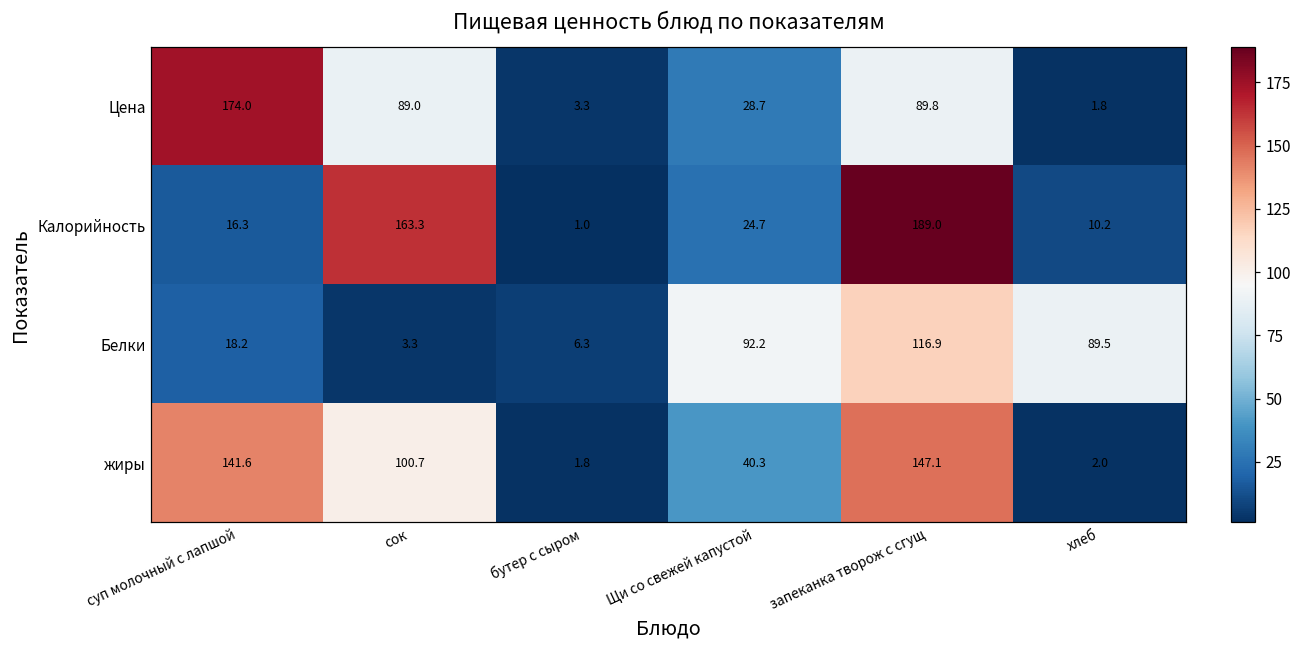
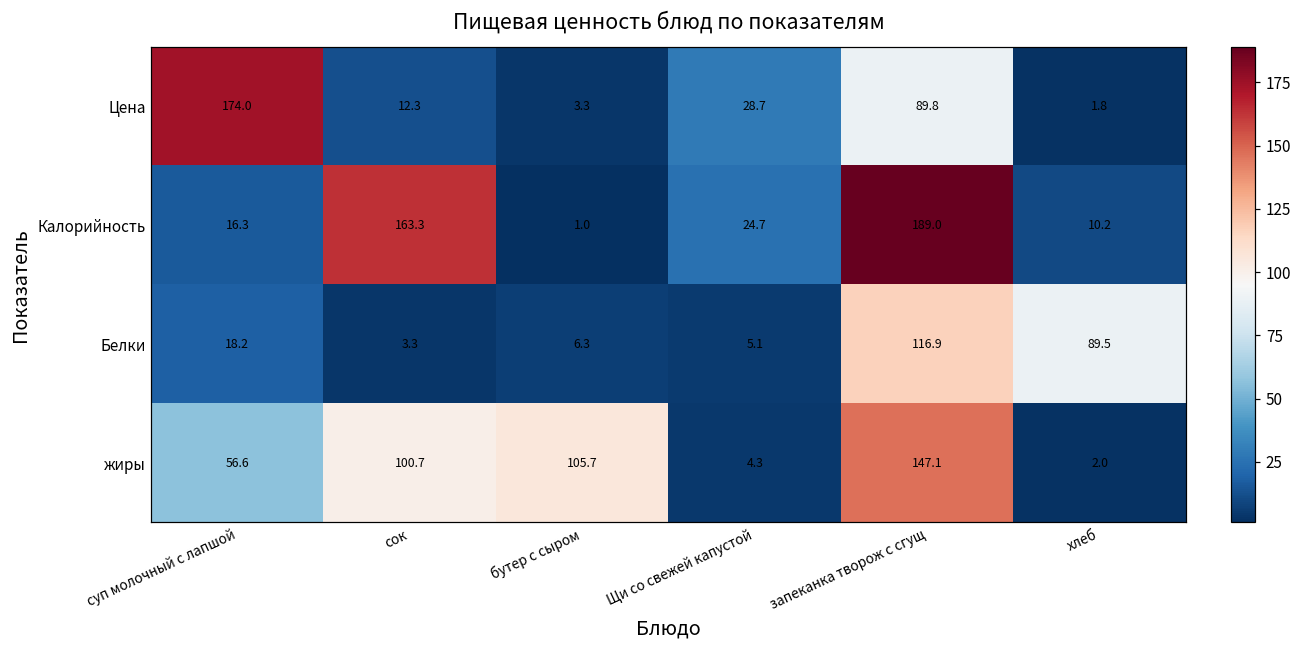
  {
    "Цена": {
      "суп молочный с лапшой": 174.0,
-     "сок": 89.0,
+     "сок": 12.3,
      "бутер с сыром": 3.3,
      "Щи со свежей капустой": 28.7,
      "запеканка творож с сгущ": 89.8,
      "хлеб": 1.8
    },
    "Калорийность": {
      "суп молочный с лапшой": 16.3,
      "сок": 163.3,
      "бутер с сыром": 1.0,
      "Щи со свежей капустой": 24.7,
      "запеканка творож с сгущ": 189.0,
      "хлеб": 10.2
    },
    "Белки": {
      "суп молочный с лапшой": 18.2,
      "сок": 3.3,
      "бутер с сыром": 6.3,
-     "Щи со свежей капустой": 92.2,
+     "Щи со свежей капустой": 5.1,
      "запеканка творож с сгущ": 116.9,
      "хлеб": 89.5
    },
    "жиры": {
-     "суп молочный с лапшой": 141.6,
+     "суп молочный с лапшой": 56.6,
      "сок": 100.7,
-     "бутер с сыром": 1.8,
-     "Щи со свежей капустой": 40.3,
+     "бутер с сыром": 105.7,
+     "Щи со свежей капустой": 4.3,
      "запеканка творож с сгущ": 147.1,
      "хлеб": 2.0
    }
  }
